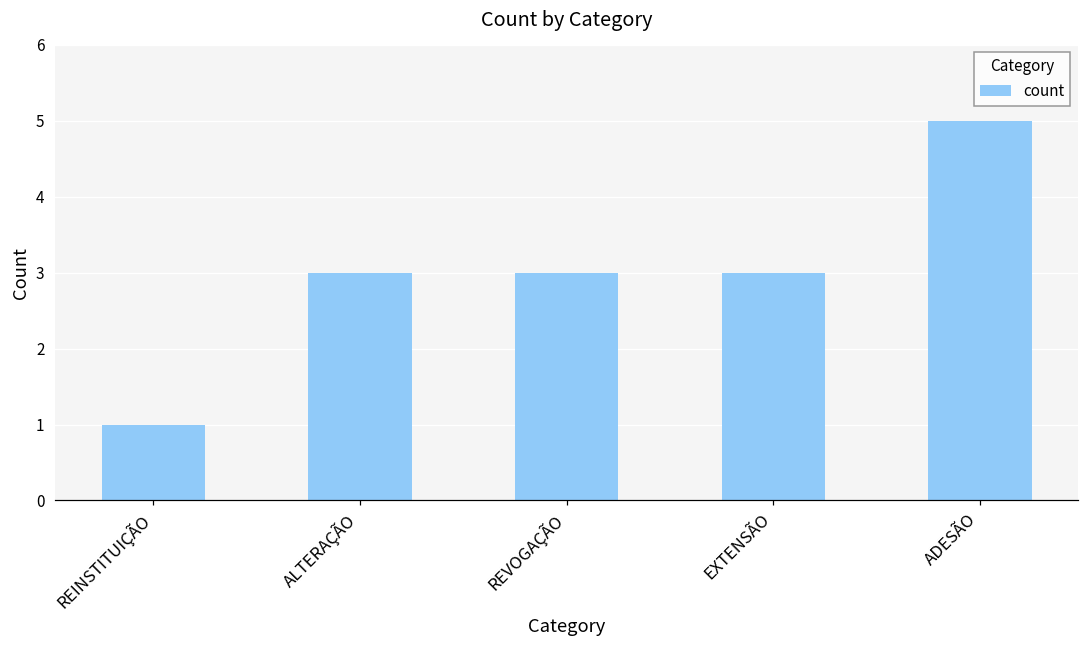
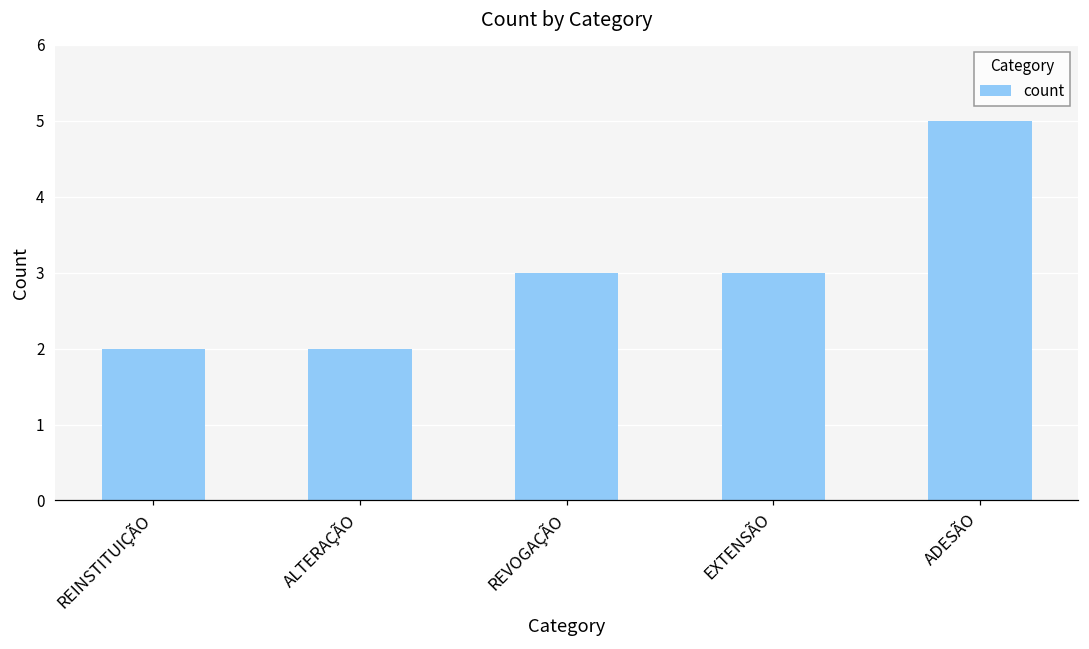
  {
-   "REINSTITUIÇÃO": 1,
-   "ALTERAÇÃO": 3,
+   "REINSTITUIÇÃO": 2,
+   "ALTERAÇÃO": 2,
    "REVOGAÇÃO": 3,
    "EXTENSÃO": 3,
    "ADESÃO": 5
  }
